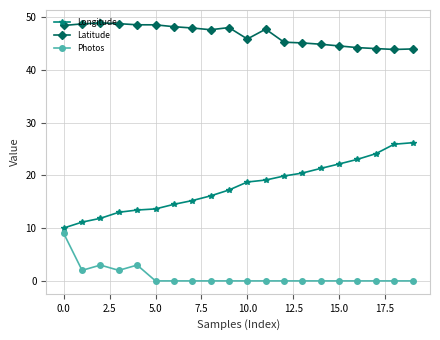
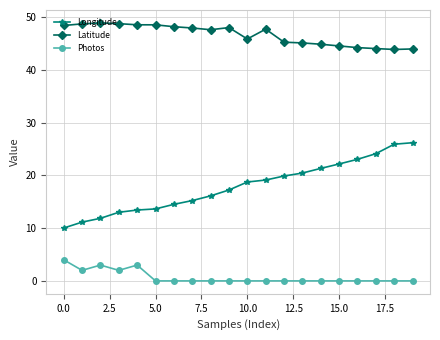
  {
    "Photos": {
-     "0.0": 9,
+     "0.0": 4,
      "5.0": 0,
      "10.0": 0,
      "15.0": 0
    }
  }
